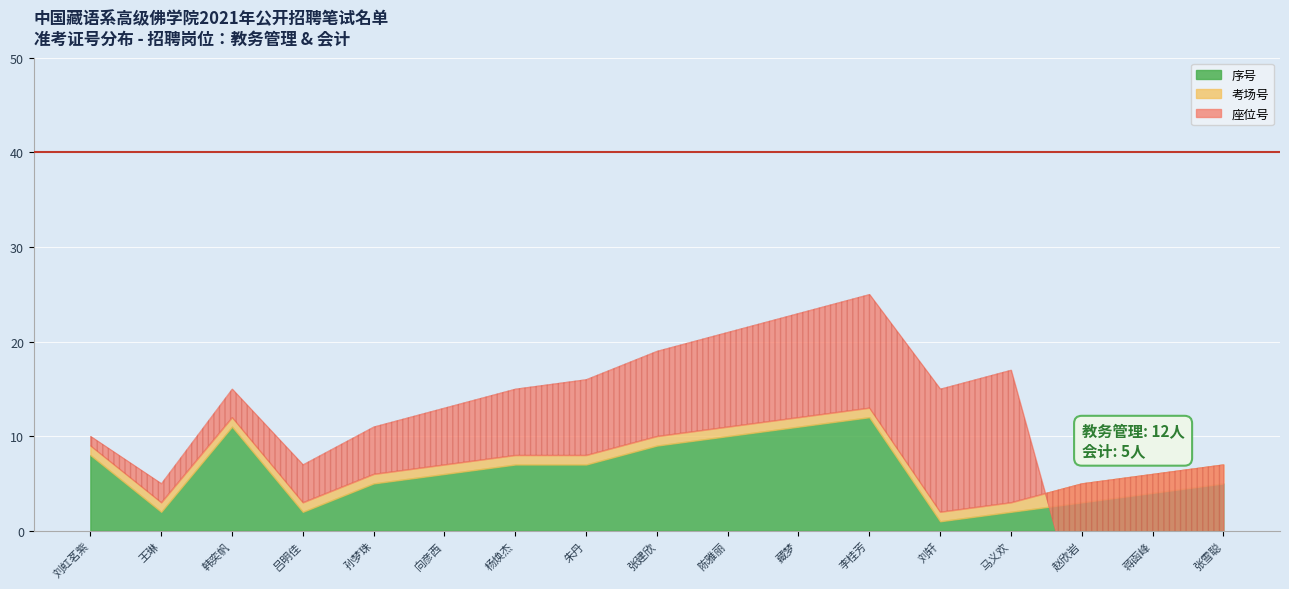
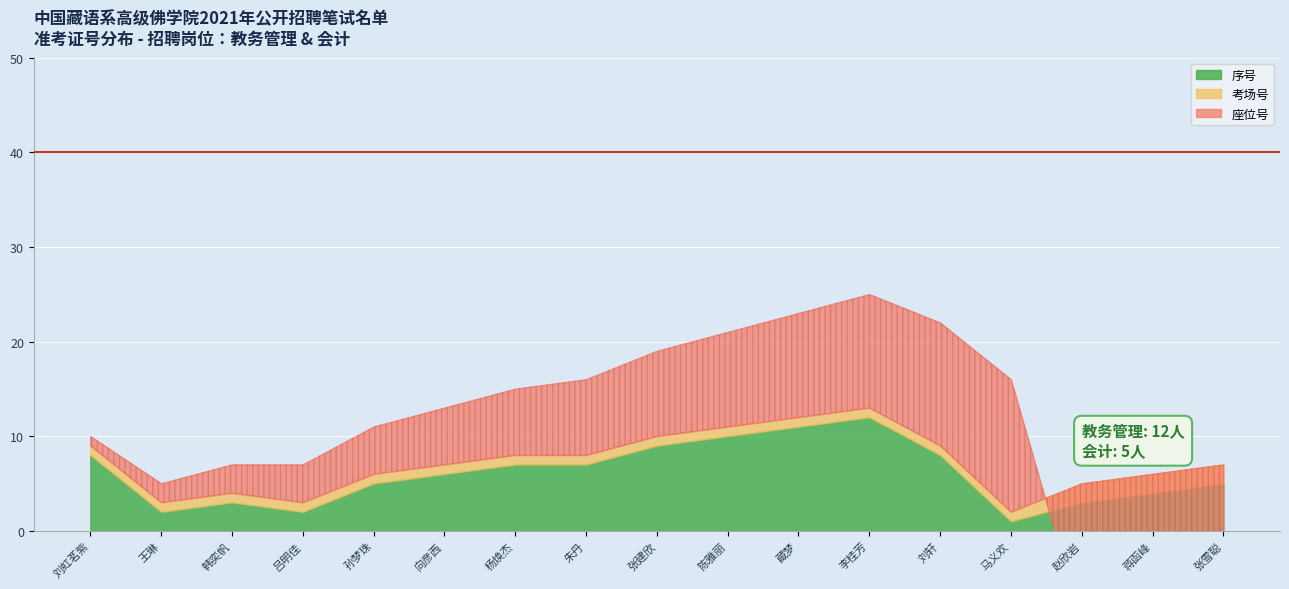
  {
    "序号": {
      "刘虹茗紫": 8,
      "王琳": 2,
-     "韩奕帆": 11,
+     "韩奕帆": 3,
      "吕明佳": 2,
      "孙梦珠": 5,
      "向彦西": 6,
      "杨焕杰": 7,
      "朱丹": 7,
      "张建欣": 9,
      "陈雅丽": 10,
      "藏梦": 11,
      "李桂芳": 12,
-     "刘轩": 1,
-     "马义欢": 2
+     "刘轩": 8,
+     "马义欢": 1
    }
  }
